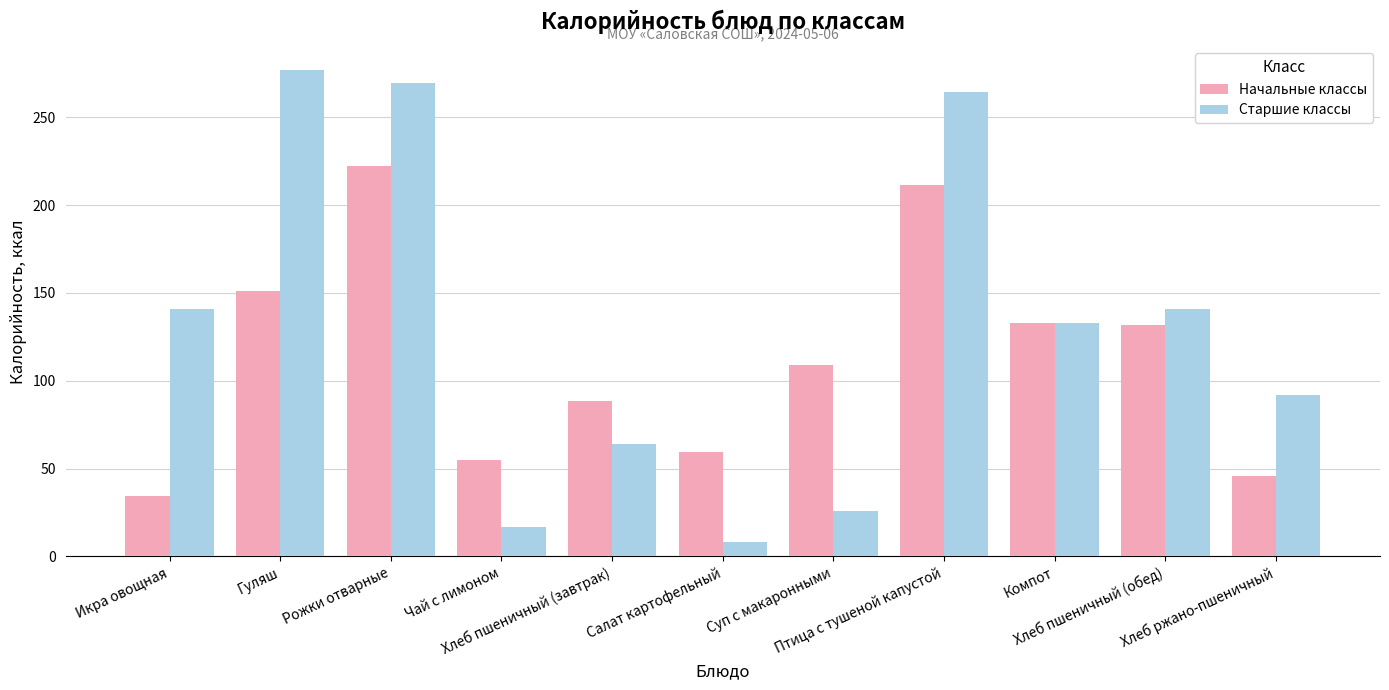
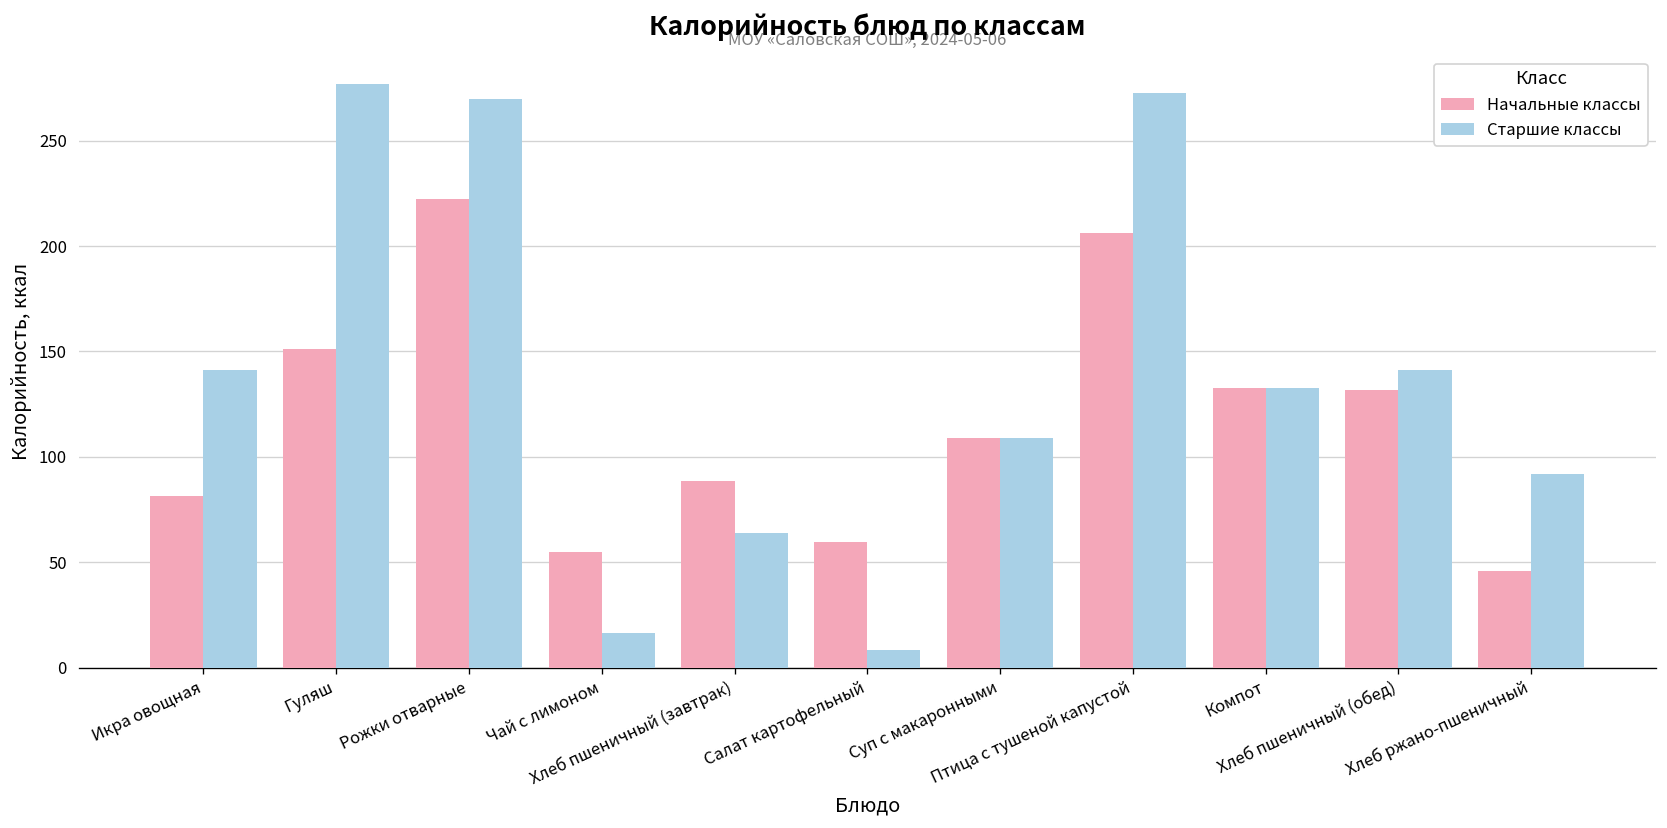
  {
    "Начальные классы": {
-     "Икра овощная": 34,
+     "Икра овощная": 82,
      "Гуляш": 151,
      "Рожки отварные": 222,
      "Чай с лимоном": 55,
      "Хлеб пшеничный (завтрак)": 88,
      "Салат картофельный": 60,
      "Суп с макаронными": 109,
-     "Птица с тушеной капустой": 212,
+     "Птица с тушеной капустой": 206,
      "Компот": 133,
      "Хлеб пшеничный (обед)": 132,
      "Хлеб ржано-пшеничный": 46
    },
    "Старшие классы": {
      "Икра овощная": 141,
      "Гуляш": 277,
      "Рожки отварные": 270,
      "Чай с лимоном": 17,
      "Хлеб пшеничный (завтрак)": 64,
      "Салат картофельный": 8,
-     "Суп с макаронными": 26,
-     "Птица с тушеной капустой": 265,
+     "Суп с макаронными": 109,
+     "Птица с тушеной капустой": 273,
      "Компот": 133,
      "Хлеб пшеничный (обед)": 141,
      "Хлеб ржано-пшеничный": 92
    }
  }
